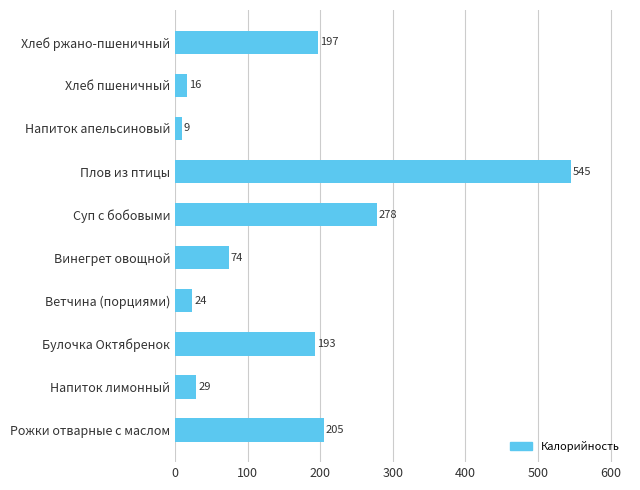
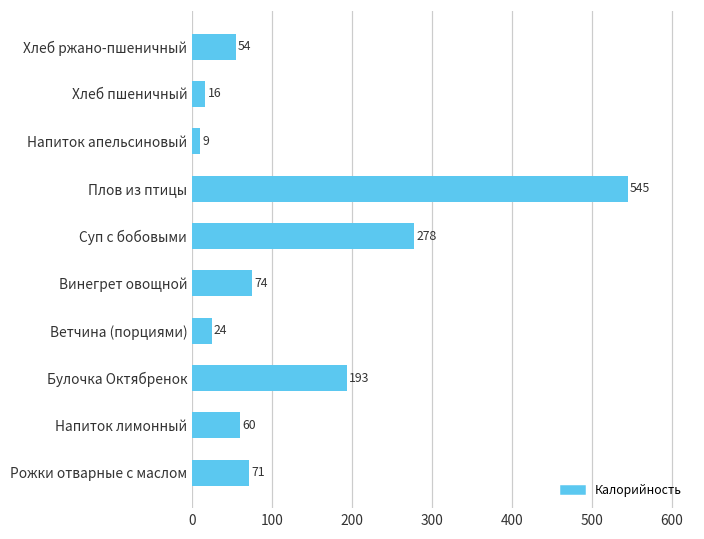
  {
-   "Хлеб ржано-пшеничный": 197,
+   "Хлеб ржано-пшеничный": 54,
    "Хлеб пшеничный": 16,
    "Напиток апельсиновый": 9,
    "Плов из птицы": 545,
    "Суп с бобовыми": 278,
    "Винегрет овощной": 74,
    "Ветчина (порциями)": 24,
    "Булочка Октябренок": 193,
-   "Напиток лимонный": 29,
-   "Рожки отварные с маслом": 205
+   "Напиток лимонный": 60,
+   "Рожки отварные с маслом": 71
  }
